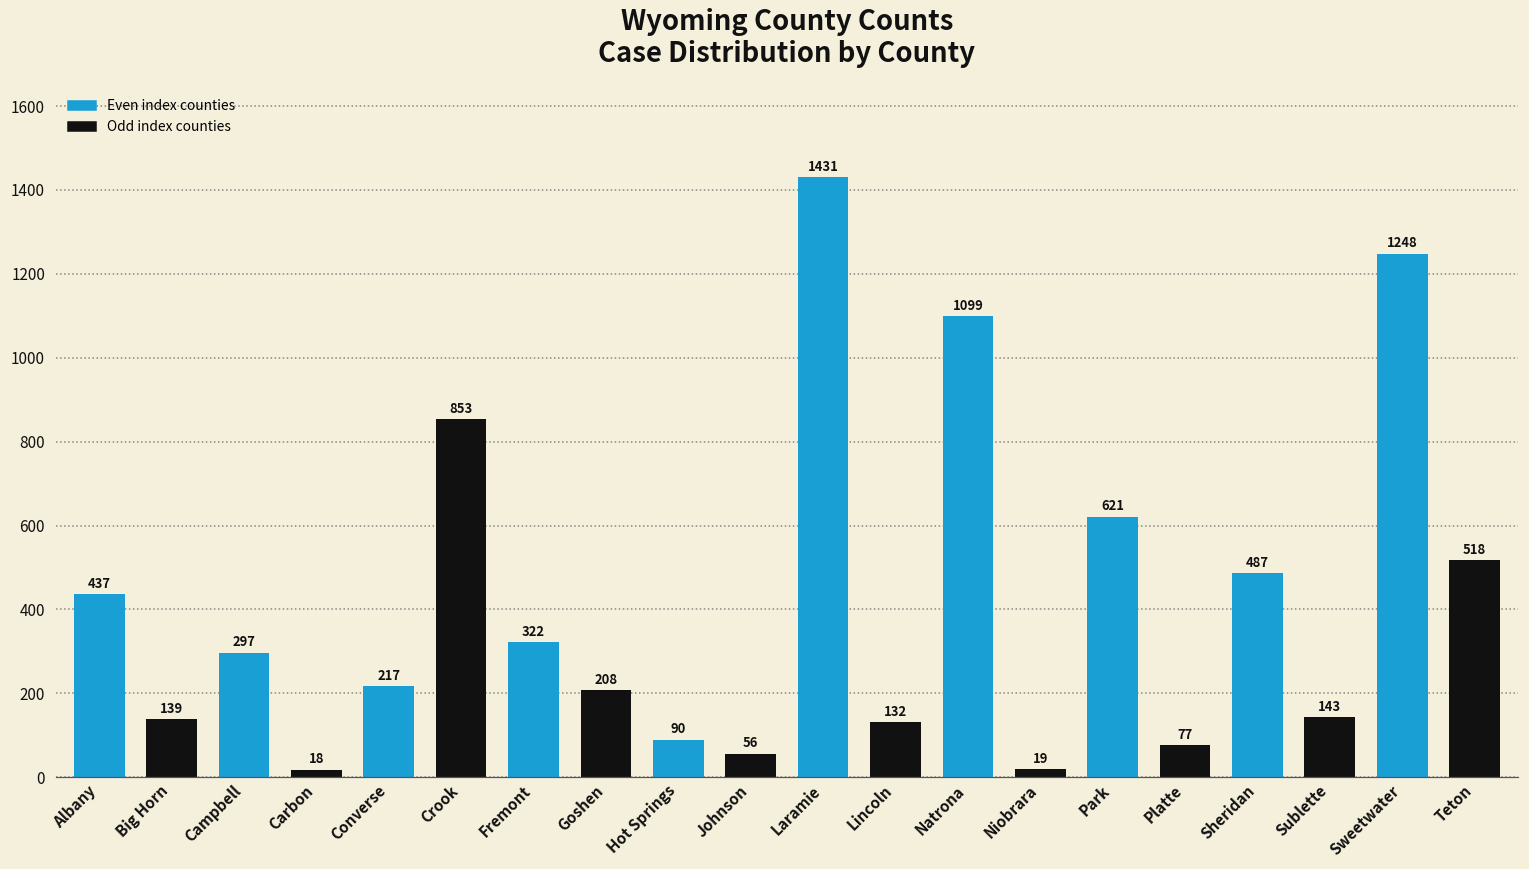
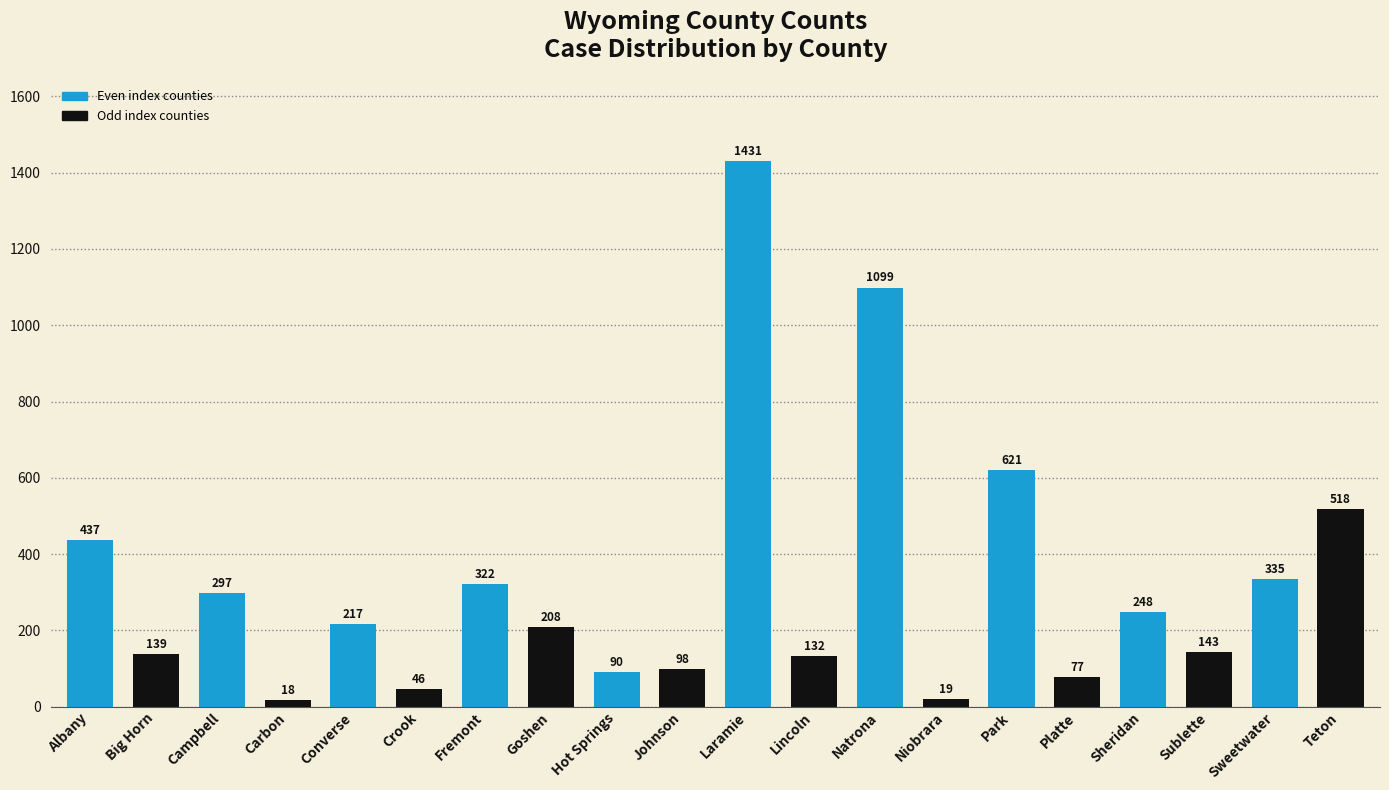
  {
    "Albany": 437,
    "Big Horn": 139,
    "Campbell": 297,
    "Carbon": 18,
    "Converse": 217,
-   "Crook": 853,
+   "Crook": 46,
    "Fremont": 322,
    "Goshen": 208,
    "Hot Springs": 90,
-   "Johnson": 56,
+   "Johnson": 98,
    "Laramie": 1431,
    "Lincoln": 132,
    "Natrona": 1099,
    "Niobrara": 19,
    "Park": 621,
    "Platte": 77,
-   "Sheridan": 487,
+   "Sheridan": 248,
    "Sublette": 143,
-   "Sweetwater": 1248,
+   "Sweetwater": 335,
    "Teton": 518
  }
